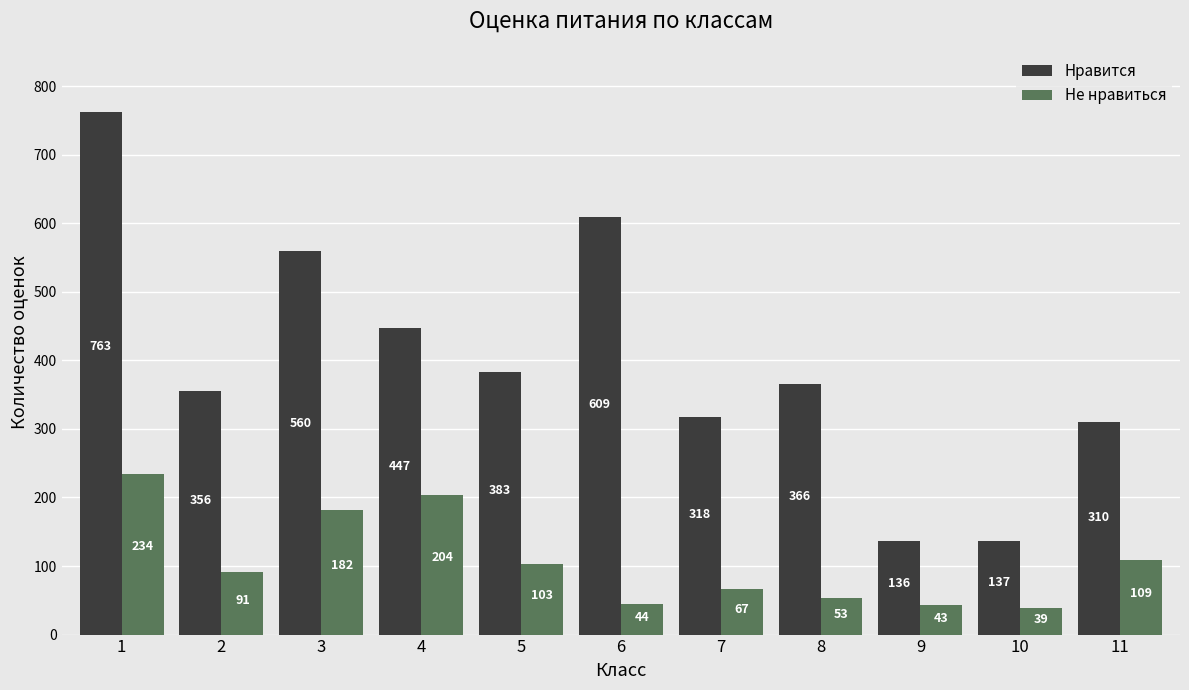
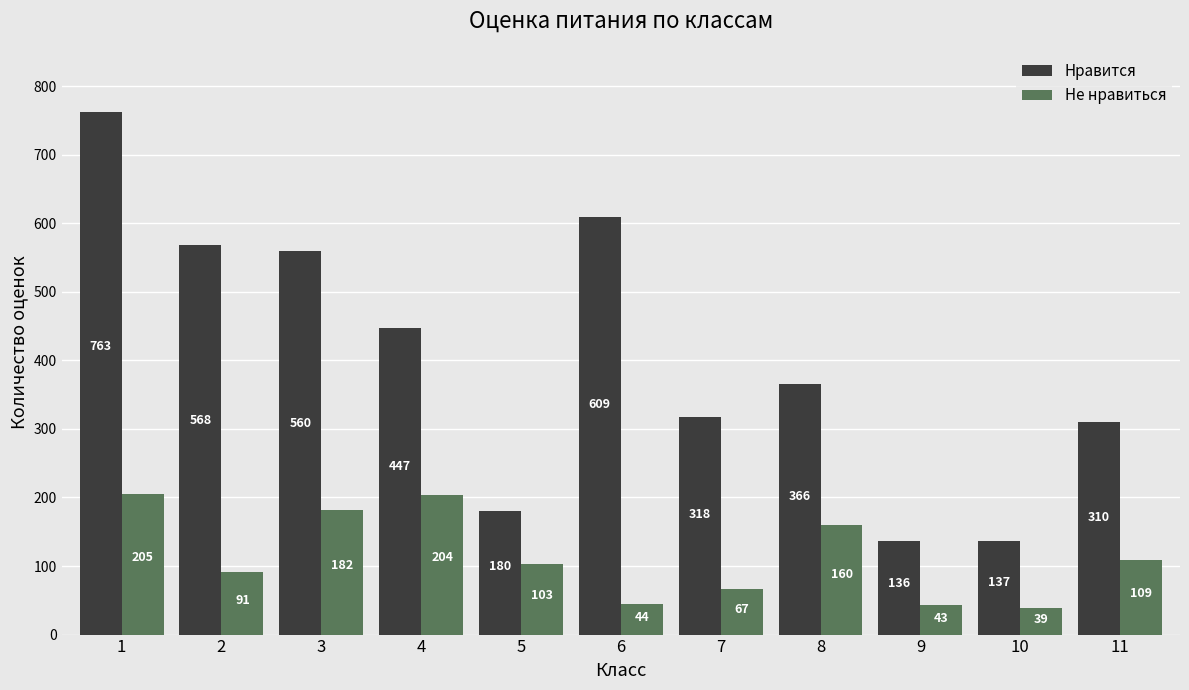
  {
    "Нравится": {
      "1": 763,
-     "2": 356,
+     "2": 568,
      "3": 560,
      "4": 447,
-     "5": 383,
+     "5": 180,
      "6": 609,
      "7": 318,
      "8": 366,
      "9": 136,
      "10": 137,
      "11": 310
    },
    "Не нравиться": {
-     "1": 234,
+     "1": 205,
      "2": 91,
      "3": 182,
      "4": 204,
      "5": 103,
      "6": 44,
      "7": 67,
-     "8": 53,
+     "8": 160,
      "9": 43,
      "10": 39,
      "11": 109
    }
  }
